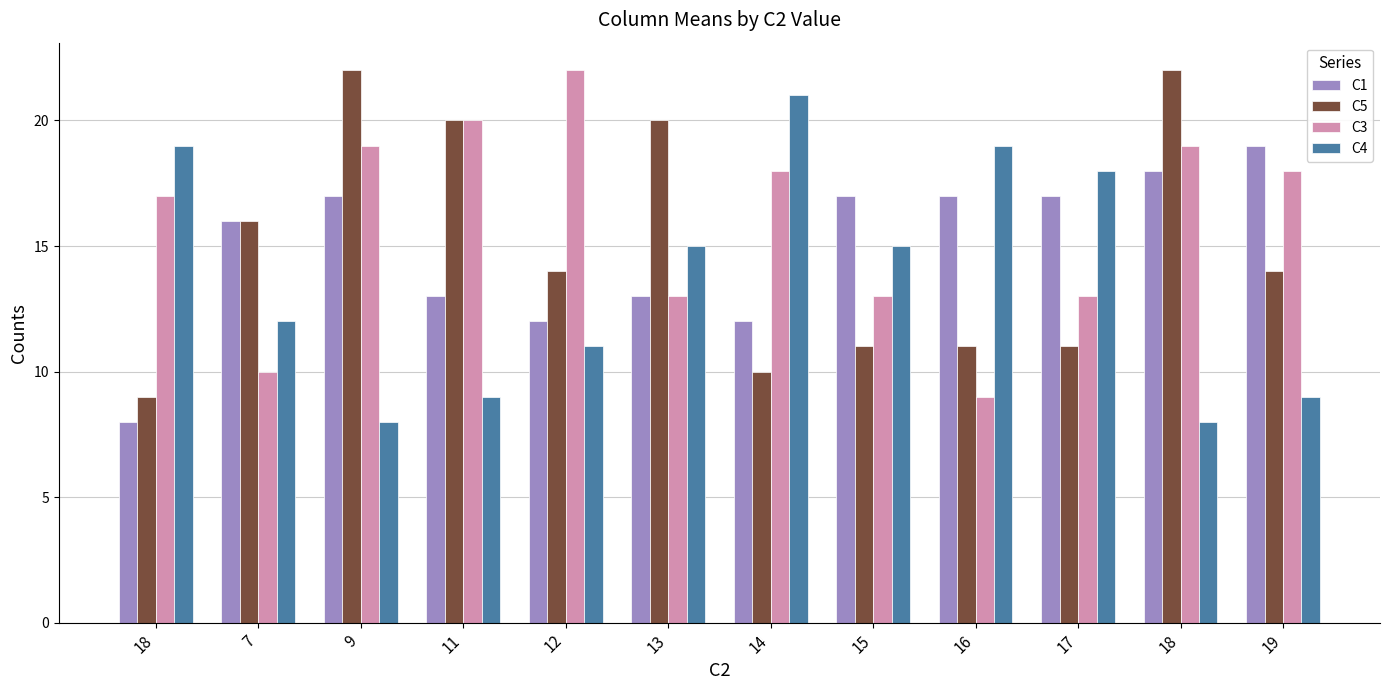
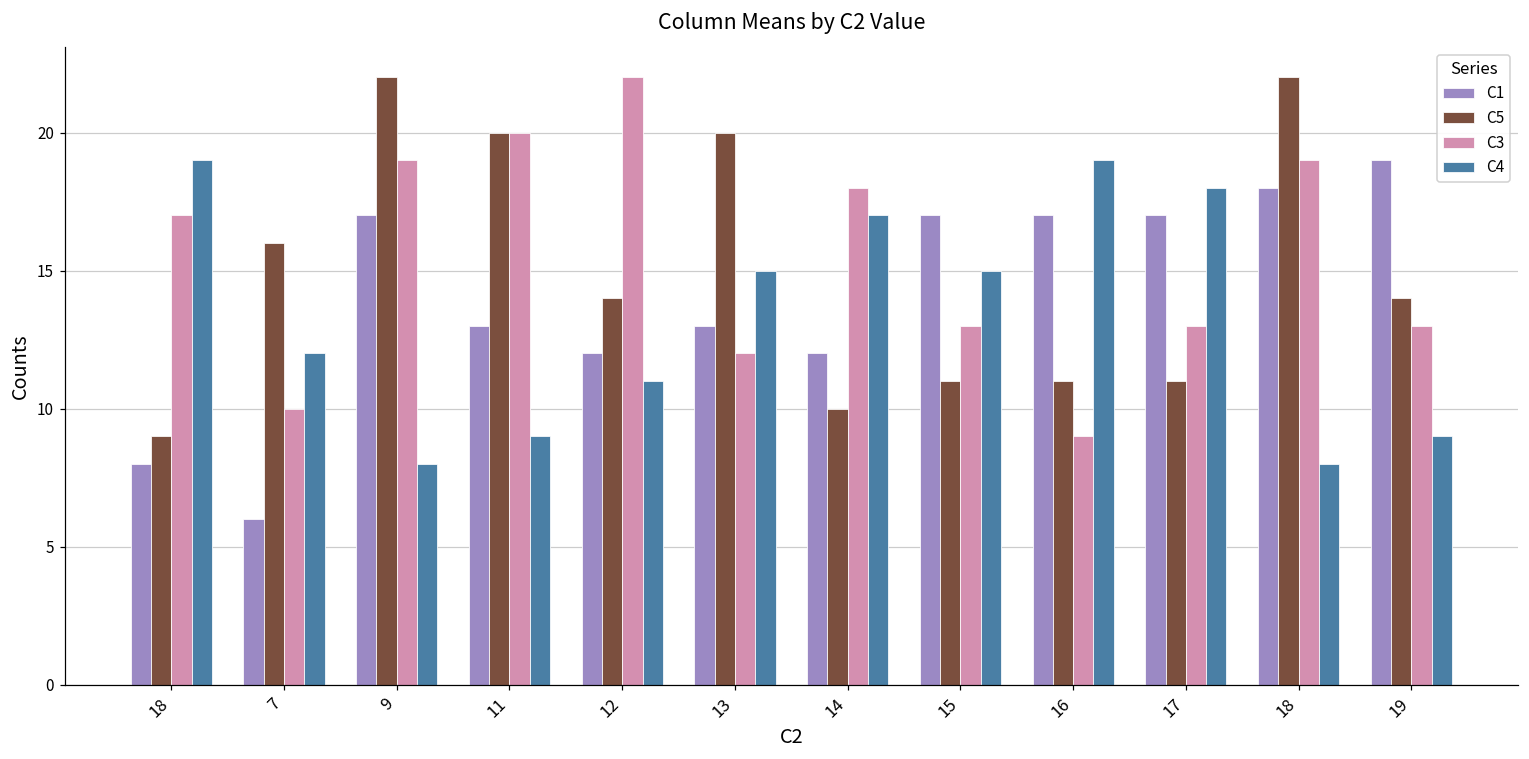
  {
    "C1": {
-     "7": 16,
+     "7": 6,
      "9": 17,
      "11": 13,
      "12": 12,
      "13": 13,
      "14": 12,
      "15": 17,
      "16": 17,
      "17": 17,
      "19": 19
    },
    "C5": {
      "7": 16,
      "9": 22,
      "11": 20,
      "12": 14,
      "13": 20,
      "14": 10,
      "15": 11,
      "16": 11,
      "17": 11,
      "19": 14
    },
    "C3": {
      "7": 10,
      "9": 19,
      "11": 20,
      "12": 22,
-     "13": 13,
+     "13": 12,
      "14": 18,
      "15": 13,
      "16": 9,
      "17": 13,
-     "19": 18
+     "19": 13
    },
    "C4": {
      "7": 12,
      "9": 8,
      "11": 9,
      "12": 11,
      "13": 15,
-     "14": 21,
+     "14": 17,
      "15": 15,
      "16": 19,
      "17": 18,
      "19": 9
    }
  }
